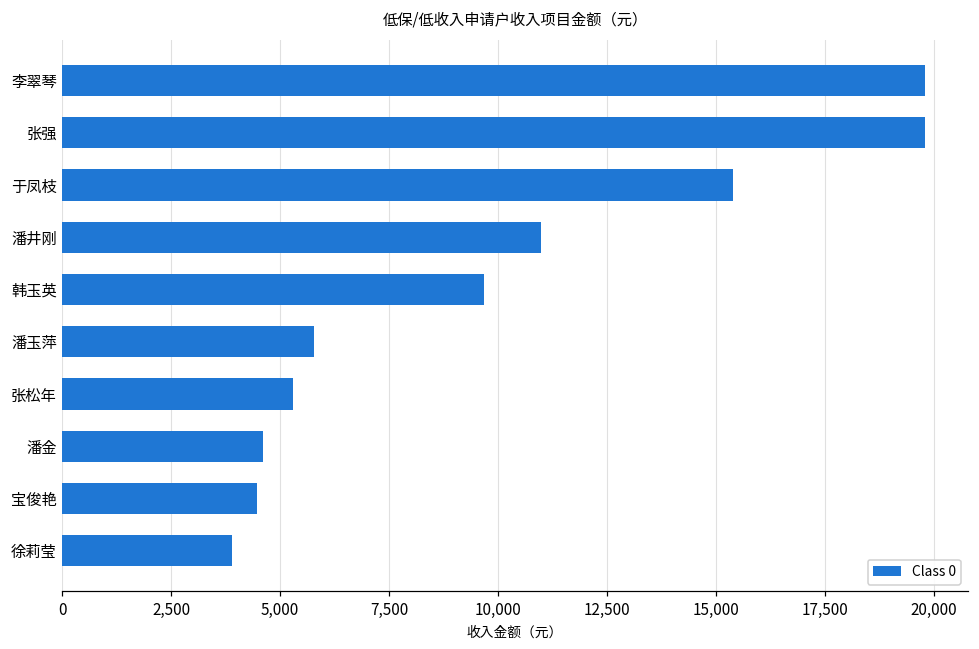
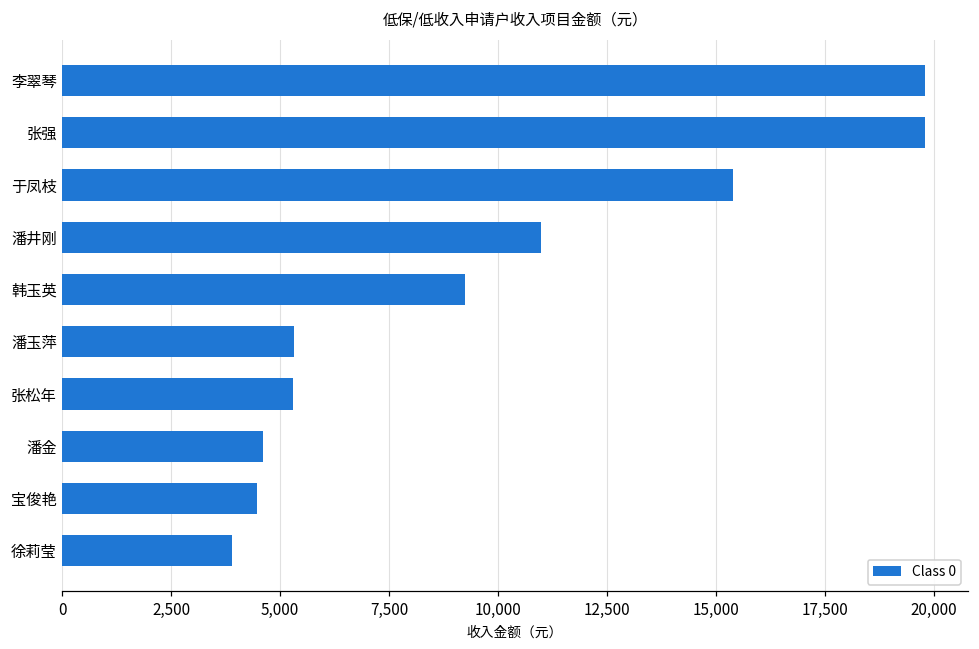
  {
    "李翠琴": "19,800",
    "张强": "19,800",
    "于凤枝": "15,400",
    "潘井刚": "11,000",
-   "韩玉英": "9,700",
-   "潘玉萍": "5,800",
+   "韩玉英": "9,200",
+   "潘玉萍": "5,300",
    "张松年": "5,300",
    "潘金": "4,600",
    "宝俊艳": "4,500",
    "徐莉莹": "3,900"
  }
